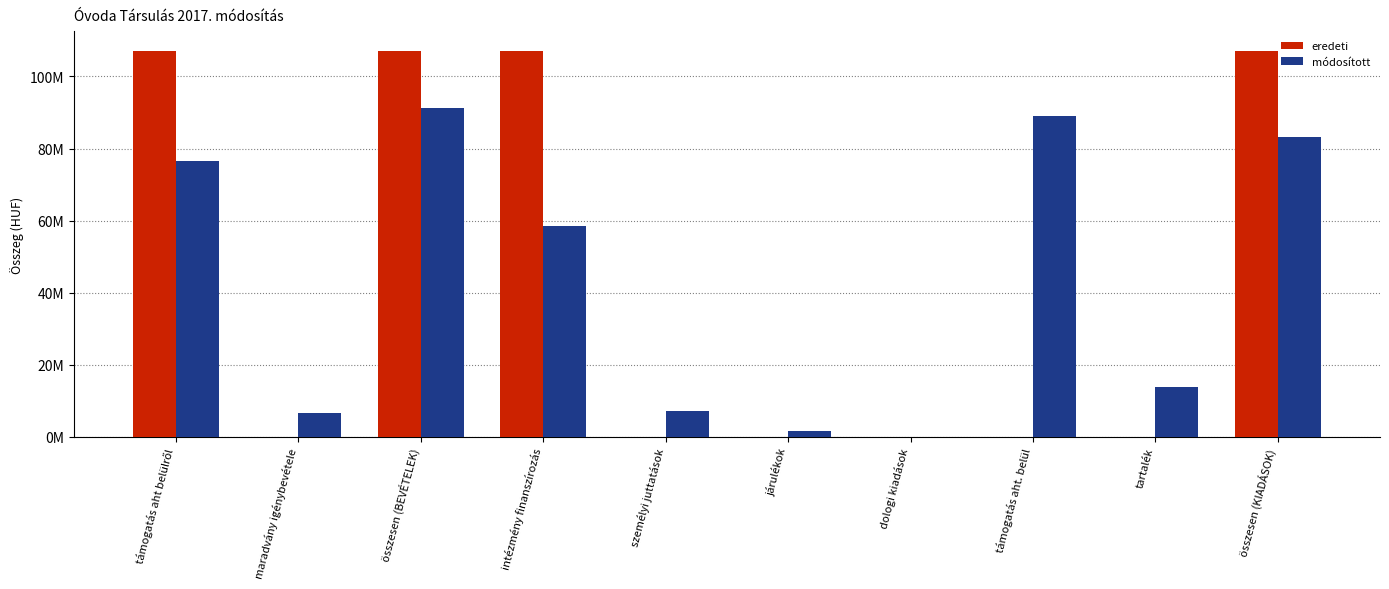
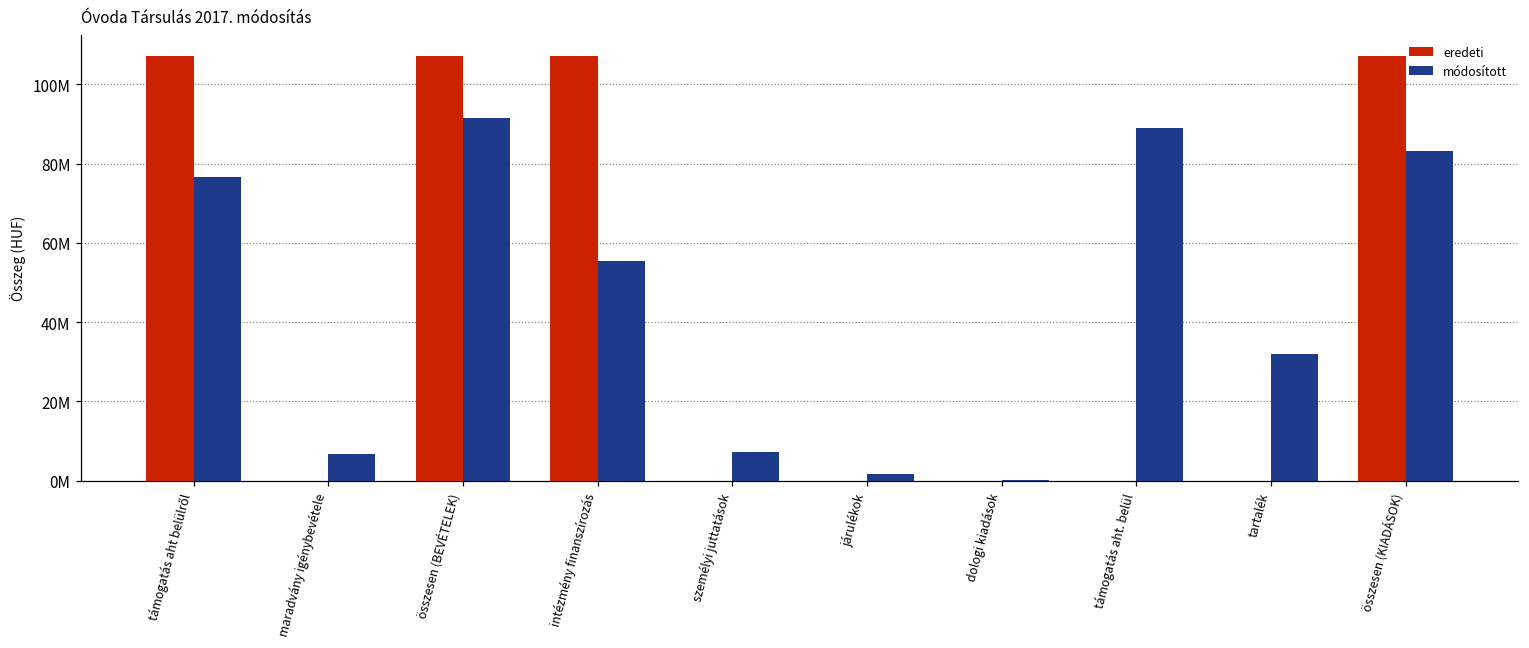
  {
    "eredeti": {
      "támogatás aht belülről": 107000000,
      "maradvány igénybevétele": 0,
      "összesen (BEVÉTELEK)": 107000000,
      "intézmény finanszírozás": 107000000,
      "személyi juttatások": 0,
      "járulékok": 0,
      "dologi kiadások": 0,
      "támogatás aht. belül": 0,
      "tartalék": 0,
      "összesen (KIADÁSOK)": 107000000
    },
    "módosított": {
      "támogatás aht belülről": 77000000,
      "maradvány igénybevétele": 7000000,
      "összesen (BEVÉTELEK)": 91000000,
-     "intézmény finanszírozás": 59000000,
+     "intézmény finanszírozás": 55000000,
      "személyi juttatások": 7000000,
      "járulékok": 2000000,
      "támogatás aht. belül": 89000000,
-     "tartalék": 14000000,
+     "tartalék": 32000000,
      "összesen (KIADÁSOK)": 83000000
    }
  }
